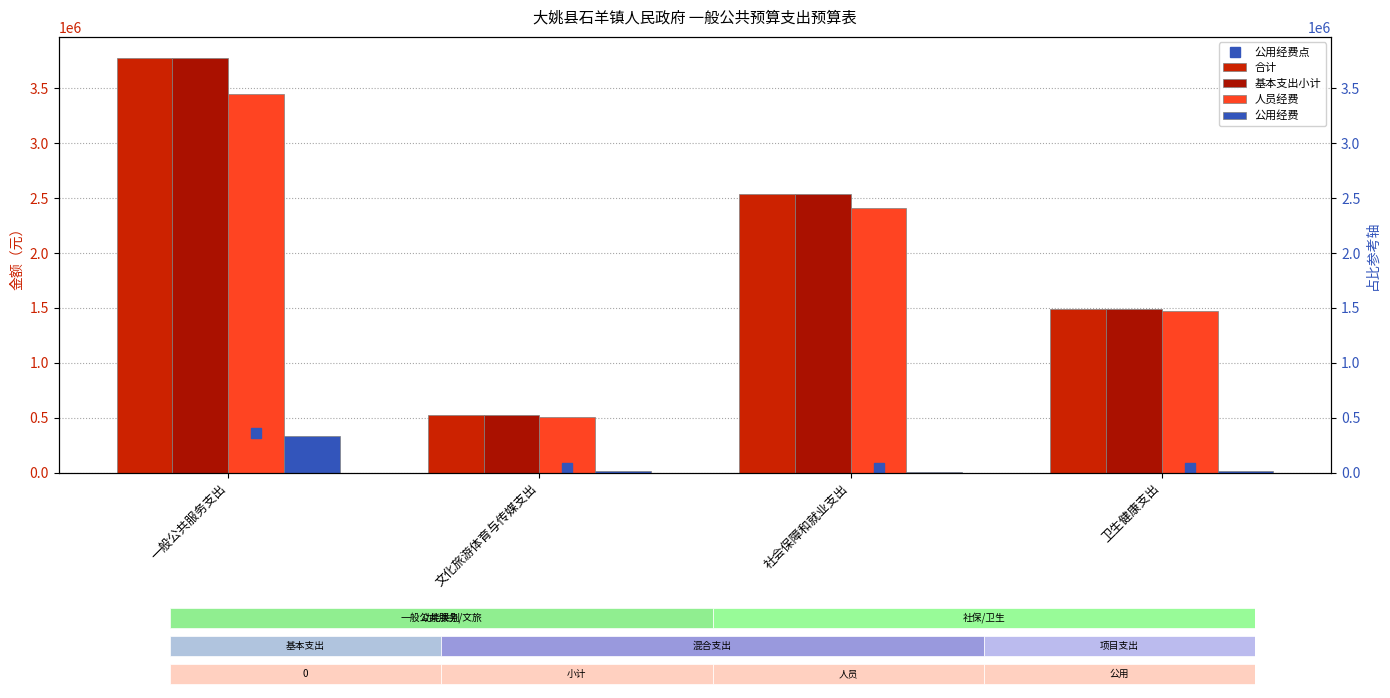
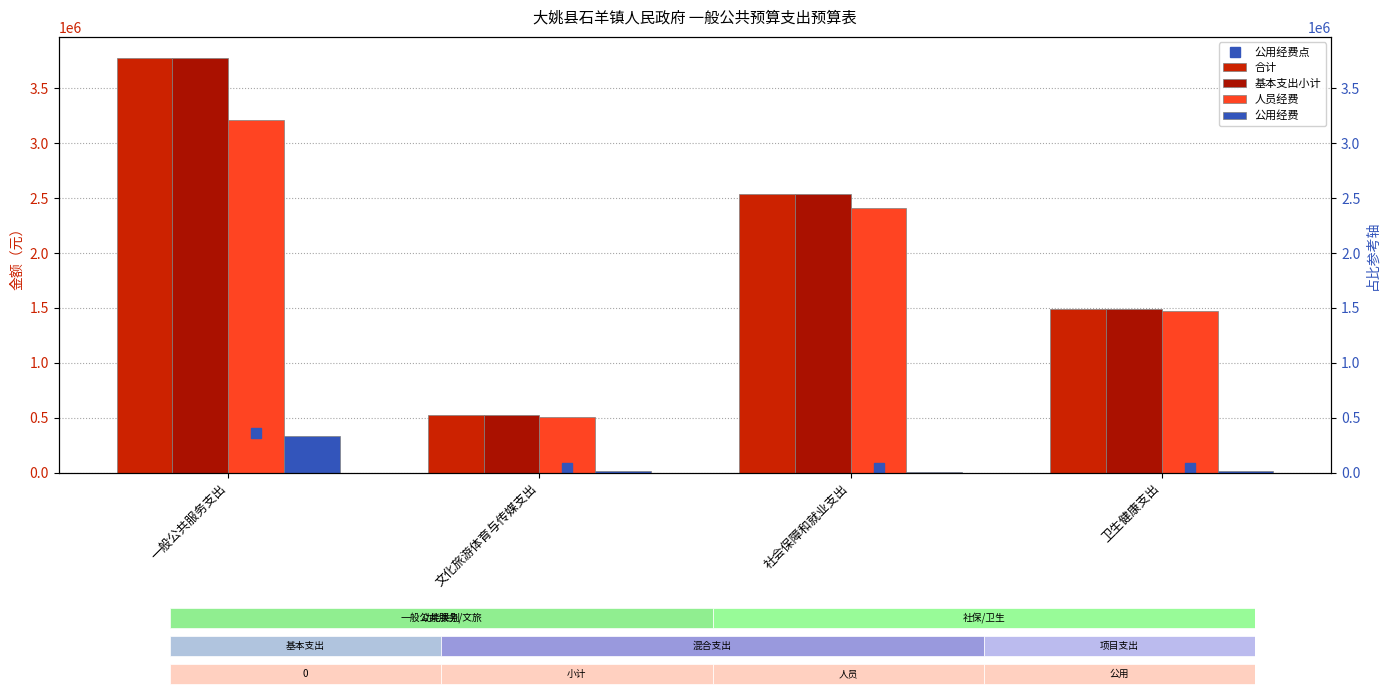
  {
    "大姚县石羊镇人民政府 一般公共预算支出预算表": {
      "人员经费": {
-       "一般公共服务支出": 3440000,
+       "一般公共服务支出": 3210000,
        "文化旅游体育与传媒支出": 510000,
        "社会保障和就业支出": 2410000,
        "卫生健康支出": 1470000
      }
    }
  }
